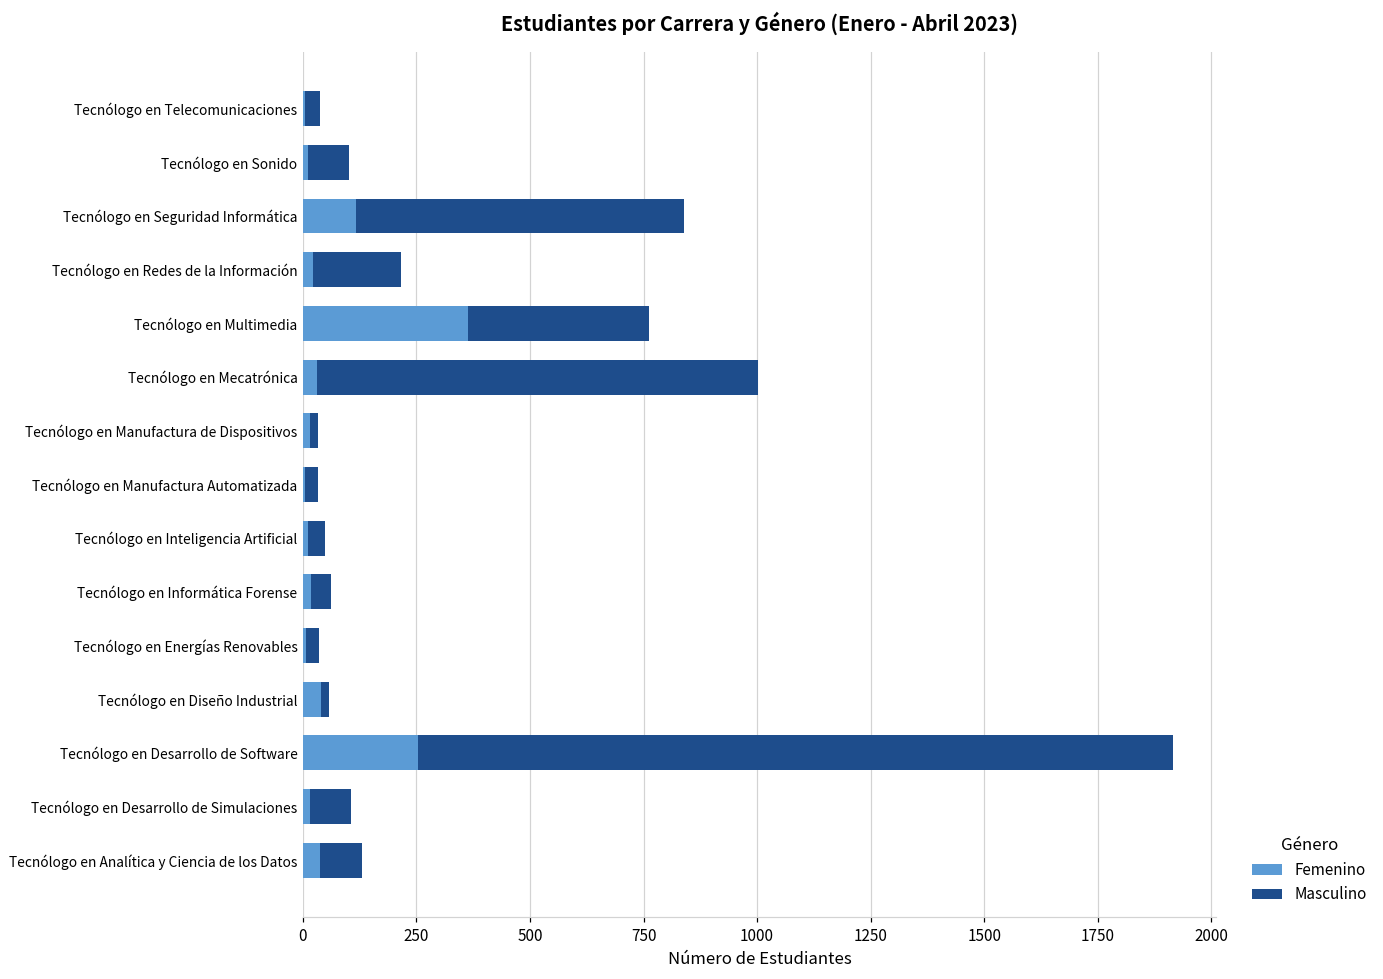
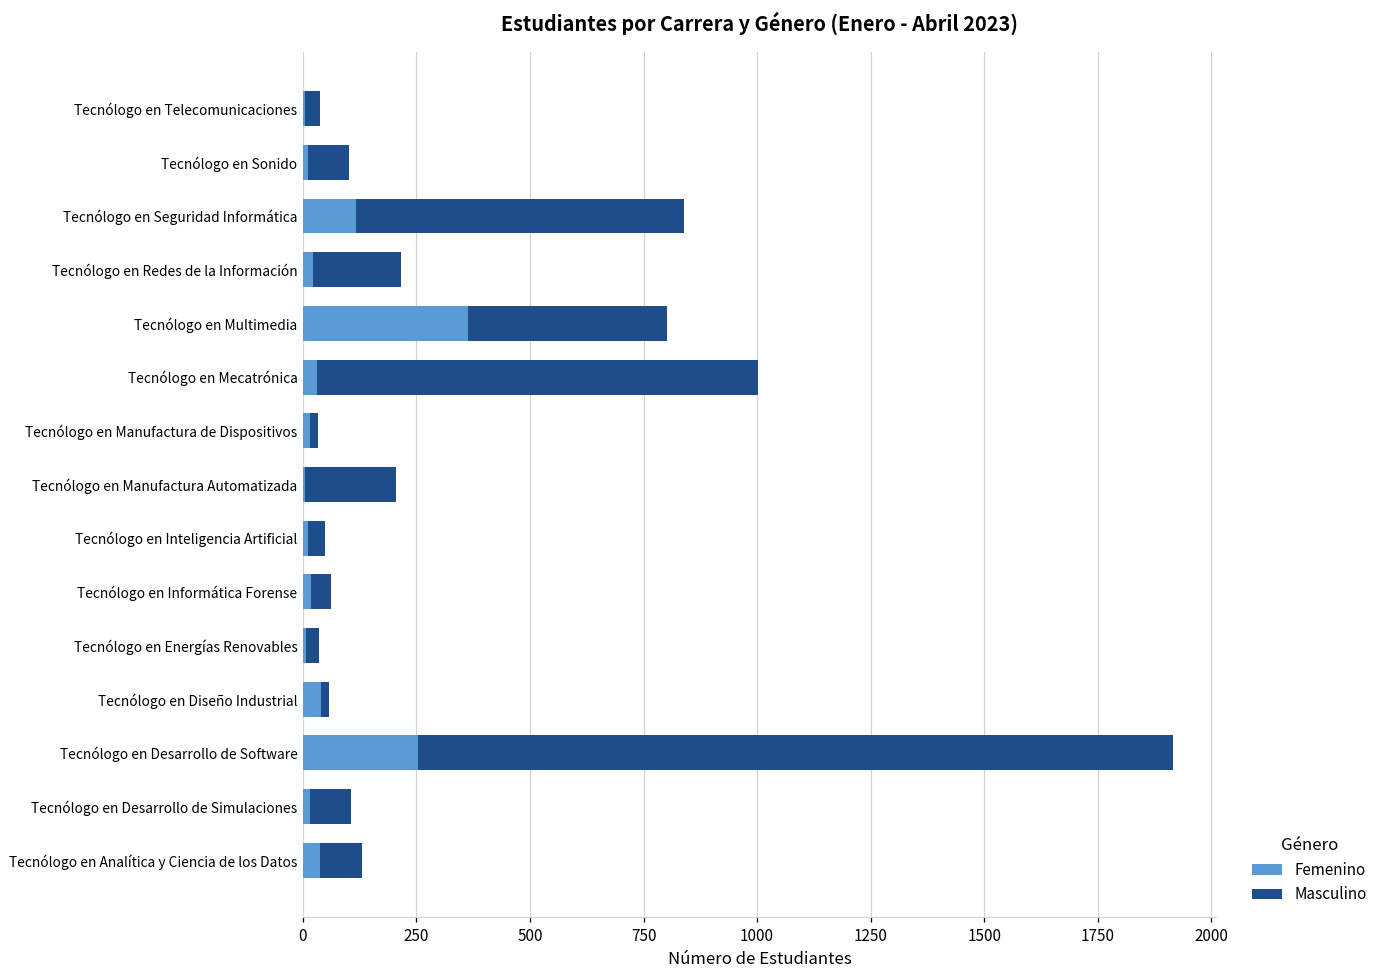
  {
    "Femenino": {
      "Tecnólogo en Sonido": 10,
      "Tecnólogo en Seguridad Informática": 120,
      "Tecnólogo en Redes de la Información": 20,
      "Tecnólogo en Multimedia": 360,
      "Tecnólogo en Mecatrónica": 30,
      "Tecnólogo en Manufactura de Dispositivos": 20,
      "Tecnólogo en Inteligencia Artificial": 10,
      "Tecnólogo en Informática Forense": 20,
      "Tecnólogo en Energías Renovables": 10,
      "Tecnólogo en Diseño Industrial": 40,
      "Tecnólogo en Desarrollo de Software": 250,
      "Tecnólogo en Desarrollo de Simulaciones": 20,
      "Tecnólogo en Analítica y Ciencia de los Datos": 40
    },
    "Masculino": {
      "Tecnólogo en Telecomunicaciones": 30,
      "Tecnólogo en Sonido": 90,
      "Tecnólogo en Seguridad Informática": 720,
      "Tecnólogo en Redes de la Información": 190,
-     "Tecnólogo en Multimedia": 400,
+     "Tecnólogo en Multimedia": 440,
      "Tecnólogo en Mecatrónica": 970,
      "Tecnólogo en Manufactura de Dispositivos": 20,
-     "Tecnólogo en Manufactura Automatizada": 30,
+     "Tecnólogo en Manufactura Automatizada": 200,
      "Tecnólogo en Inteligencia Artificial": 40,
      "Tecnólogo en Informática Forense": 40,
      "Tecnólogo en Energías Renovables": 30,
      "Tecnólogo en Diseño Industrial": 20,
      "Tecnólogo en Desarrollo de Software": 1660,
      "Tecnólogo en Desarrollo de Simulaciones": 90,
      "Tecnólogo en Analítica y Ciencia de los Datos": 90
    }
  }
